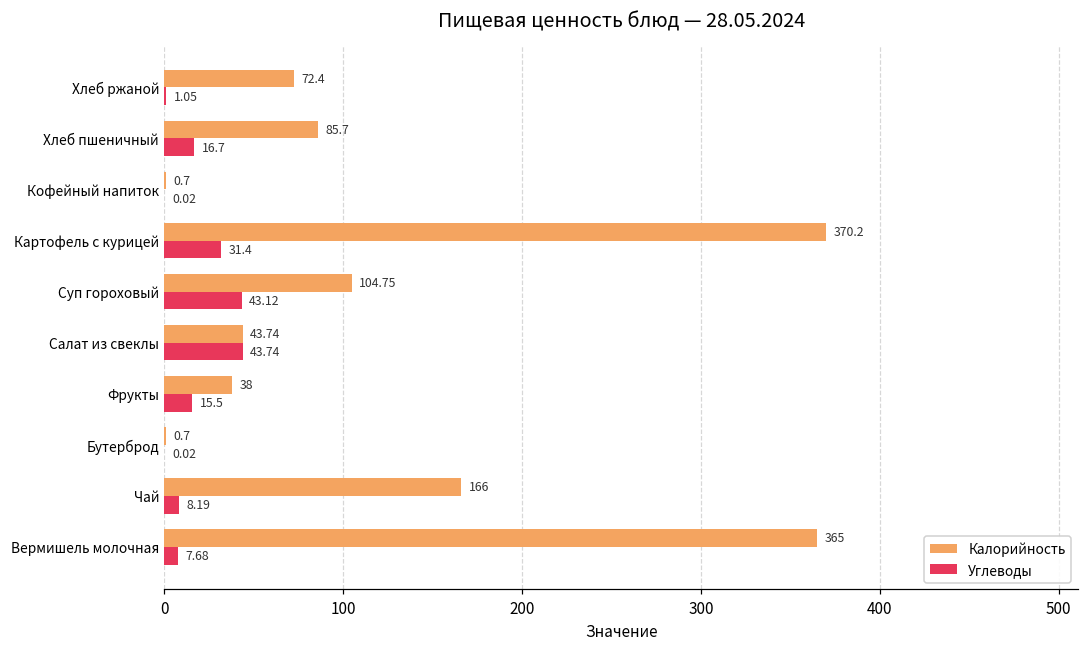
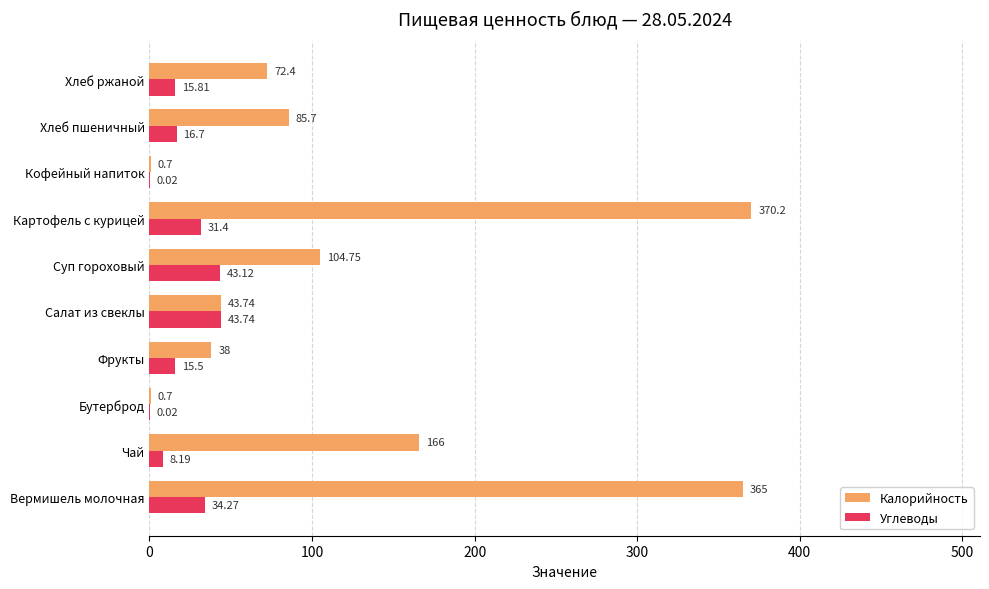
  {
    "Калорийность": {
      "Хлеб ржаной": 72.4,
      "Хлеб пшеничный": 85.7,
      "Кофейный напиток": 0.7,
      "Картофель с курицей": 370.2,
      "Суп гороховый": 104.75,
      "Салат из свеклы": 43.74,
      "Фрукты": 38,
      "Бутерброд": 0.7,
      "Чай": 166,
      "Вермишель молочная": 365
    },
    "Углеводы": {
-     "Хлеб ржаной": 1.05,
+     "Хлеб ржаной": 15.81,
      "Хлеб пшеничный": 16.7,
      "Кофейный напиток": 0.02,
      "Картофель с курицей": 31.4,
      "Суп гороховый": 43.12,
      "Салат из свеклы": 43.74,
      "Фрукты": 15.5,
      "Бутерброд": 0.02,
      "Чай": 8.19,
-     "Вермишель молочная": 7.68
+     "Вермишель молочная": 34.27
    }
  }
